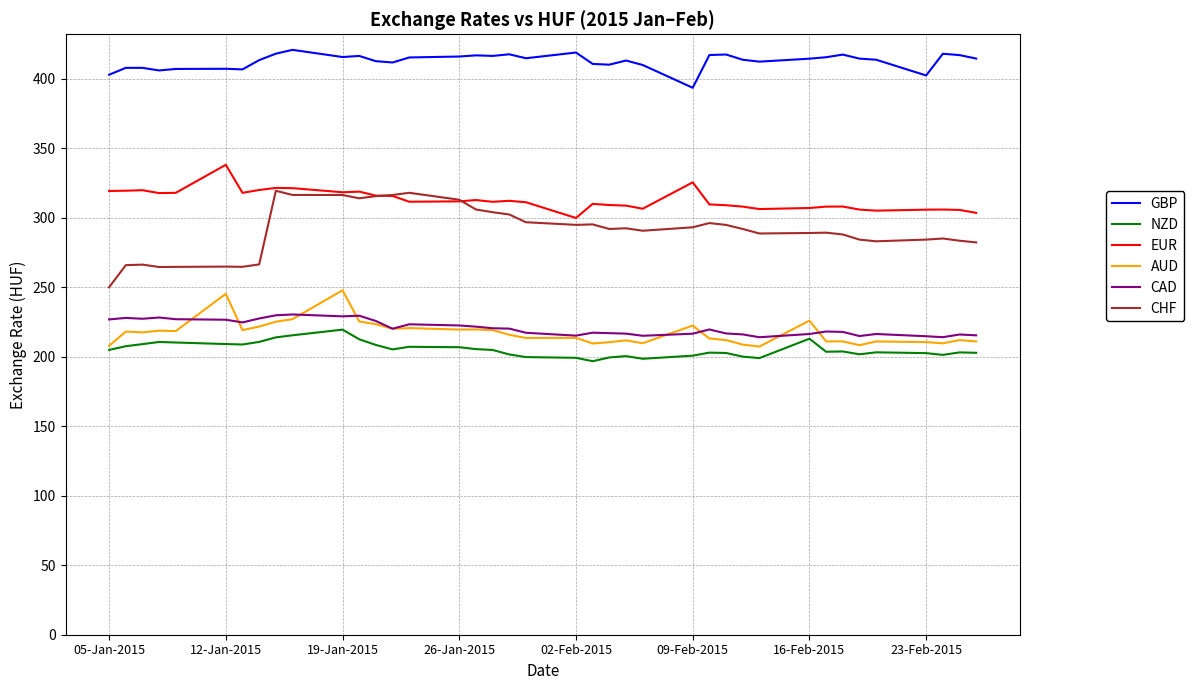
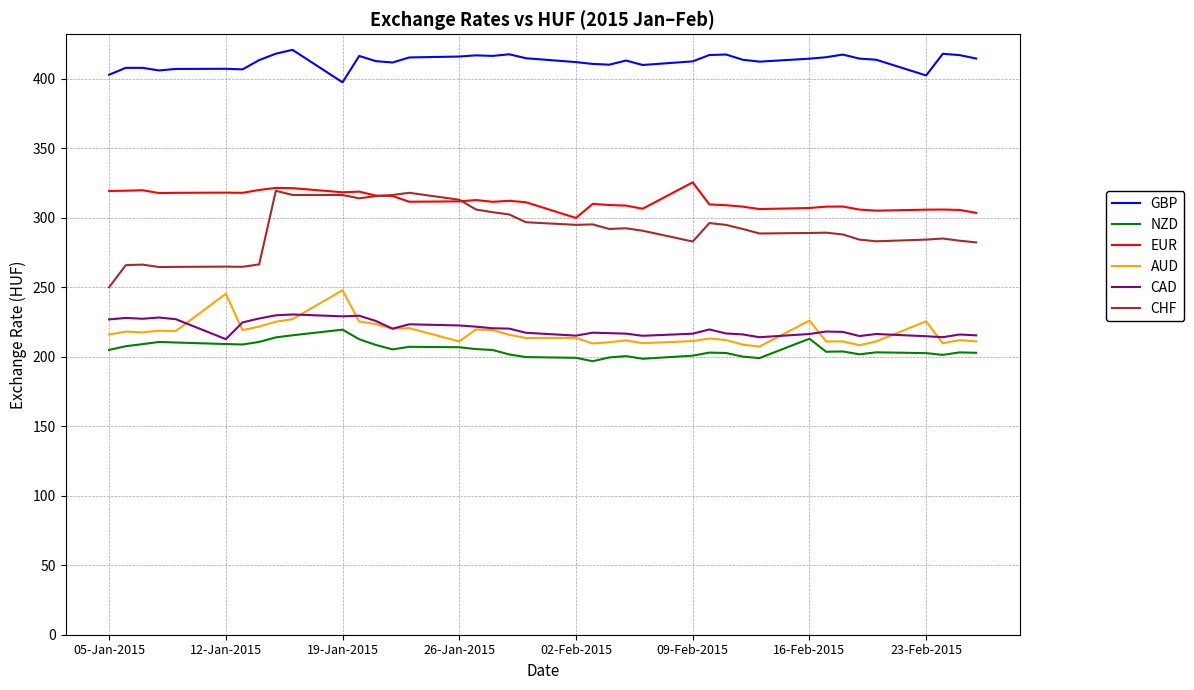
  {
    "GBP": {
      "05-Jan-2015": 403,
      "12-Jan-2015": 407,
-     "19-Jan-2015": 415,
+     "19-Jan-2015": 397,
      "26-Jan-2015": 416,
-     "02-Feb-2015": 419,
-     "09-Feb-2015": 393,
+     "02-Feb-2015": 412,
+     "09-Feb-2015": 412,
      "16-Feb-2015": 414,
      "23-Feb-2015": 402
    },
    "NZD": {
      "05-Jan-2015": 205,
      "12-Jan-2015": 209,
      "19-Jan-2015": 219,
      "26-Jan-2015": 207,
      "02-Feb-2015": 199,
      "09-Feb-2015": 201,
      "16-Feb-2015": 213,
      "23-Feb-2015": 203
    },
    "EUR": {
      "05-Jan-2015": 319,
-     "12-Jan-2015": 338,
+     "12-Jan-2015": 318,
      "19-Jan-2015": 318,
      "02-Feb-2015": 300,
      "09-Feb-2015": 325,
      "16-Feb-2015": 307,
      "23-Feb-2015": 306
    },
    "AUD": {
-     "05-Jan-2015": 208,
+     "05-Jan-2015": 216,
      "12-Jan-2015": 245,
      "19-Jan-2015": 248,
-     "26-Jan-2015": 219,
-     "09-Feb-2015": 222,
+     "26-Jan-2015": 211,
+     "09-Feb-2015": 211,
      "16-Feb-2015": 226,
-     "23-Feb-2015": 210
+     "23-Feb-2015": 225
    },
    "CAD": {
      "05-Jan-2015": 227,
-     "12-Jan-2015": 227,
+     "12-Jan-2015": 213,
      "19-Jan-2015": 229,
      "26-Jan-2015": 222,
      "09-Feb-2015": 216,
      "16-Feb-2015": 216,
      "23-Feb-2015": 215
    },
    "CHF": {
      "05-Jan-2015": 250,
      "12-Jan-2015": 265,
      "19-Jan-2015": 316,
      "02-Feb-2015": 295,
-     "09-Feb-2015": 293,
+     "09-Feb-2015": 283,
      "16-Feb-2015": 289,
      "23-Feb-2015": 284
    }
  }
